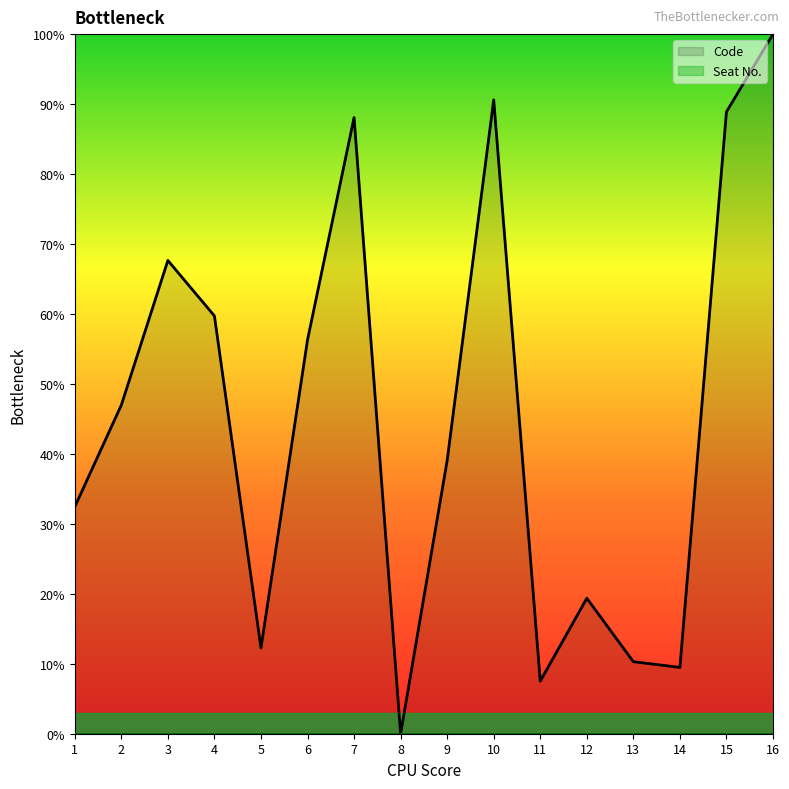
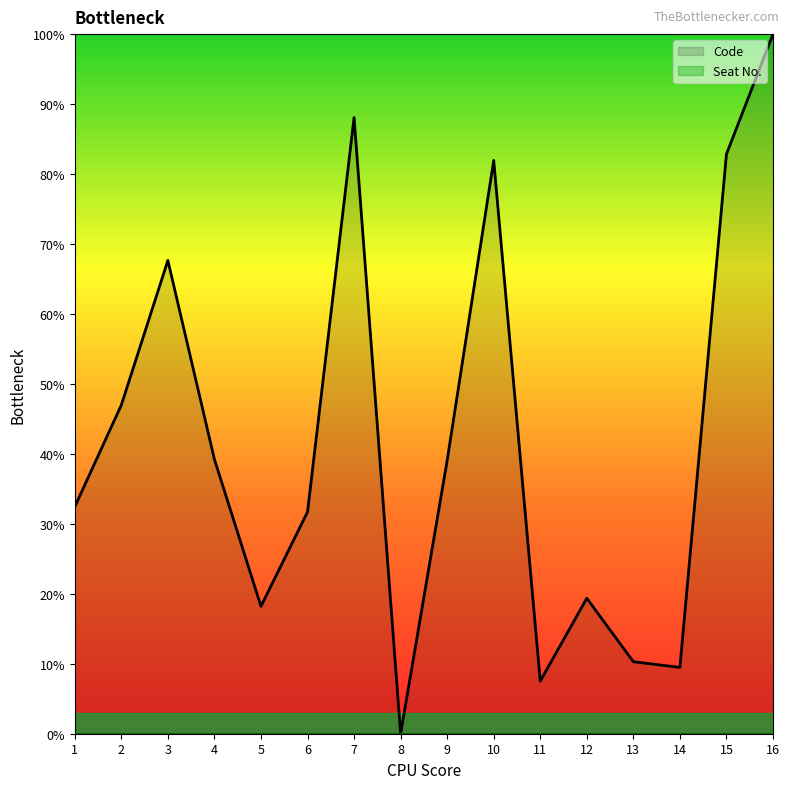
  {
    "Code": {
      "1": "32%",
      "2": "47%",
      "3": "68%",
-     "4": "60%",
-     "5": "12%",
-     "6": "56%",
+     "4": "39%",
+     "5": "18%",
+     "6": "32%",
      "7": "88%",
      "9": "39%",
-     "10": "91%",
+     "10": "82%",
      "11": "8%",
      "12": "19%",
      "13": "10%",
      "14": "9%",
-     "15": "89%",
+     "15": "83%",
      "16": "100%"
    }
  }
